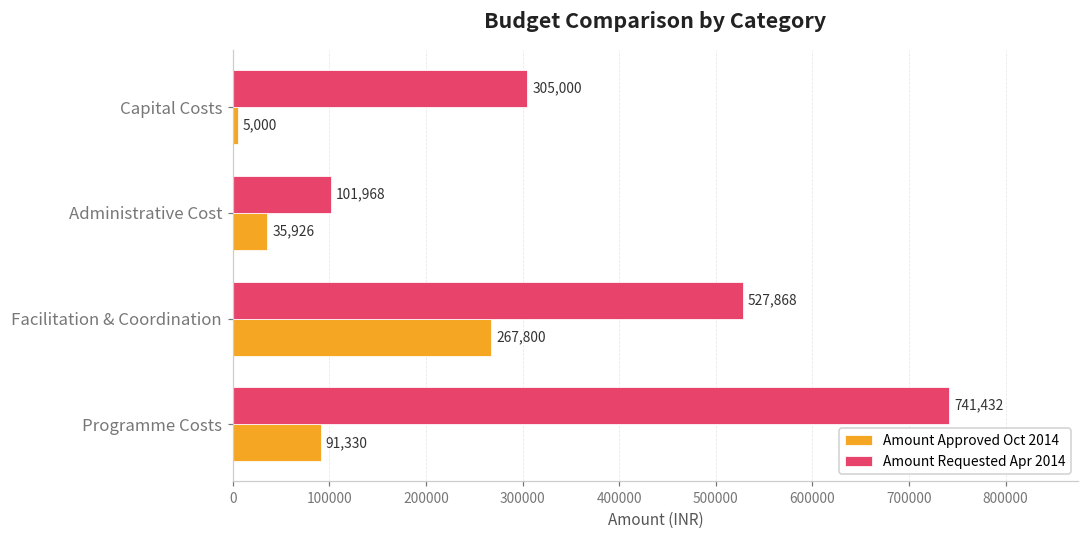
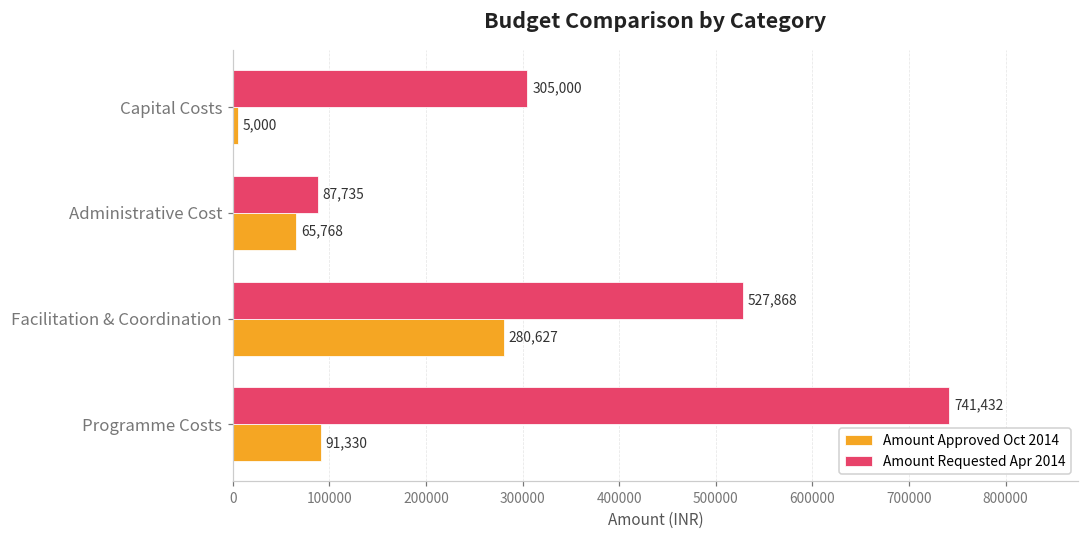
  {
    "Amount Approved Oct 2014": {
      "Capital Costs": "5,000",
-     "Administrative Cost": "35,926",
-     "Facilitation & Coordination": "267,800",
+     "Administrative Cost": "65,768",
+     "Facilitation & Coordination": "280,627",
      "Programme Costs": "91,330"
    },
    "Amount Requested Apr 2014": {
      "Capital Costs": "305,000",
-     "Administrative Cost": "101,968",
+     "Administrative Cost": "87,735",
      "Facilitation & Coordination": "527,868",
      "Programme Costs": "741,432"
    }
  }
